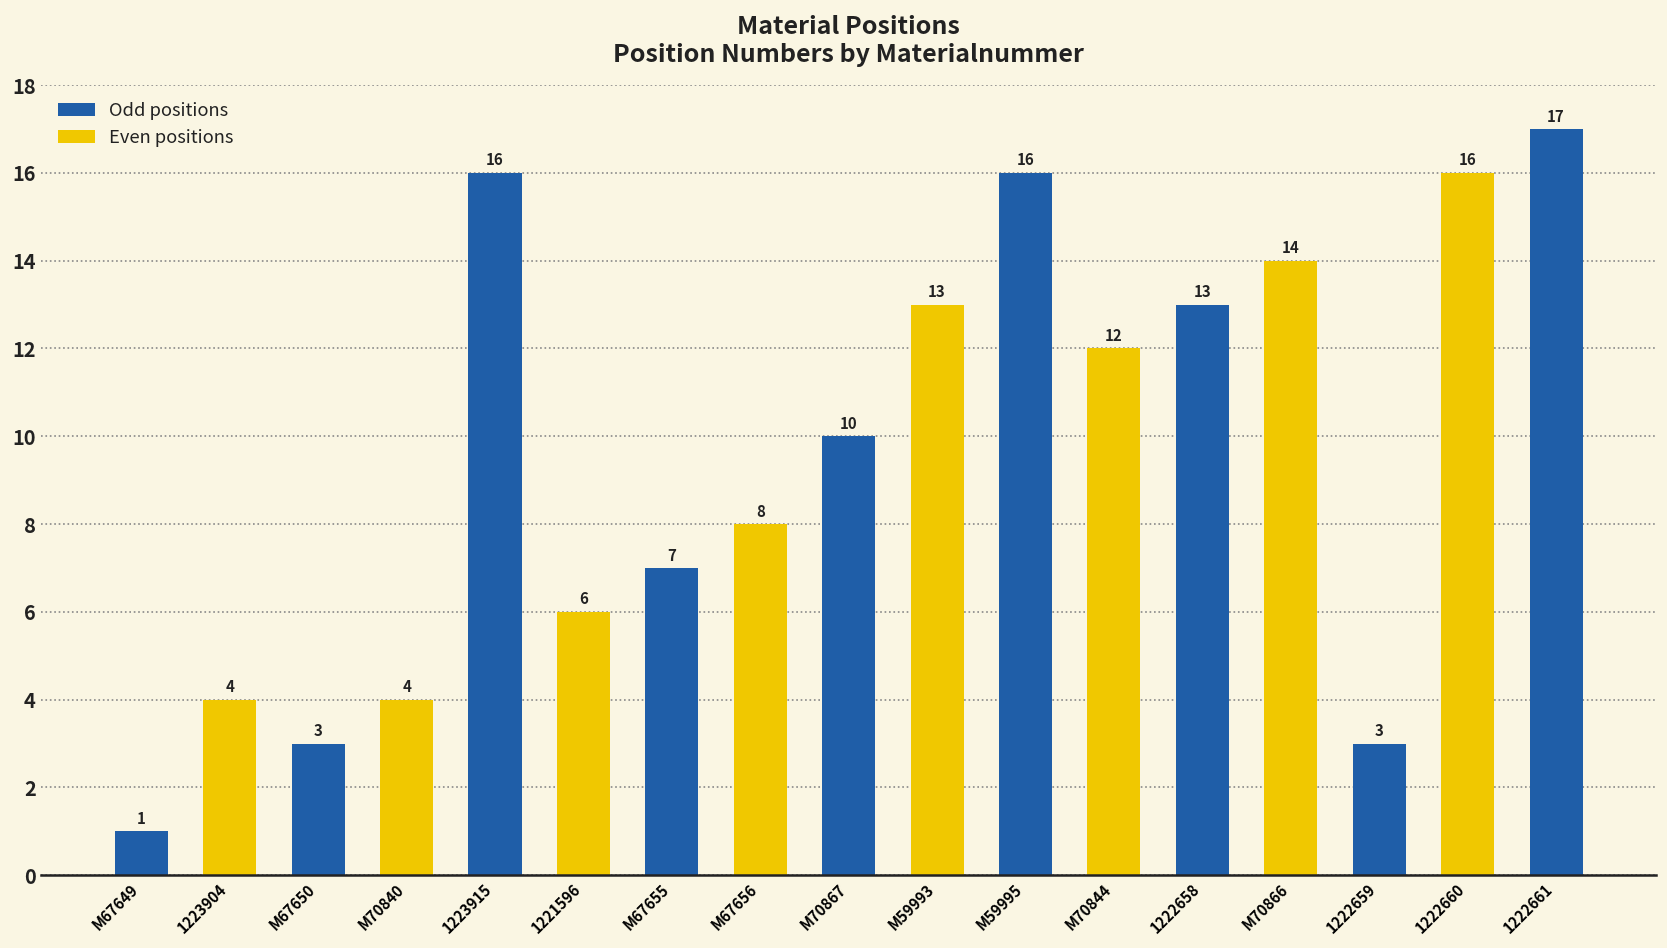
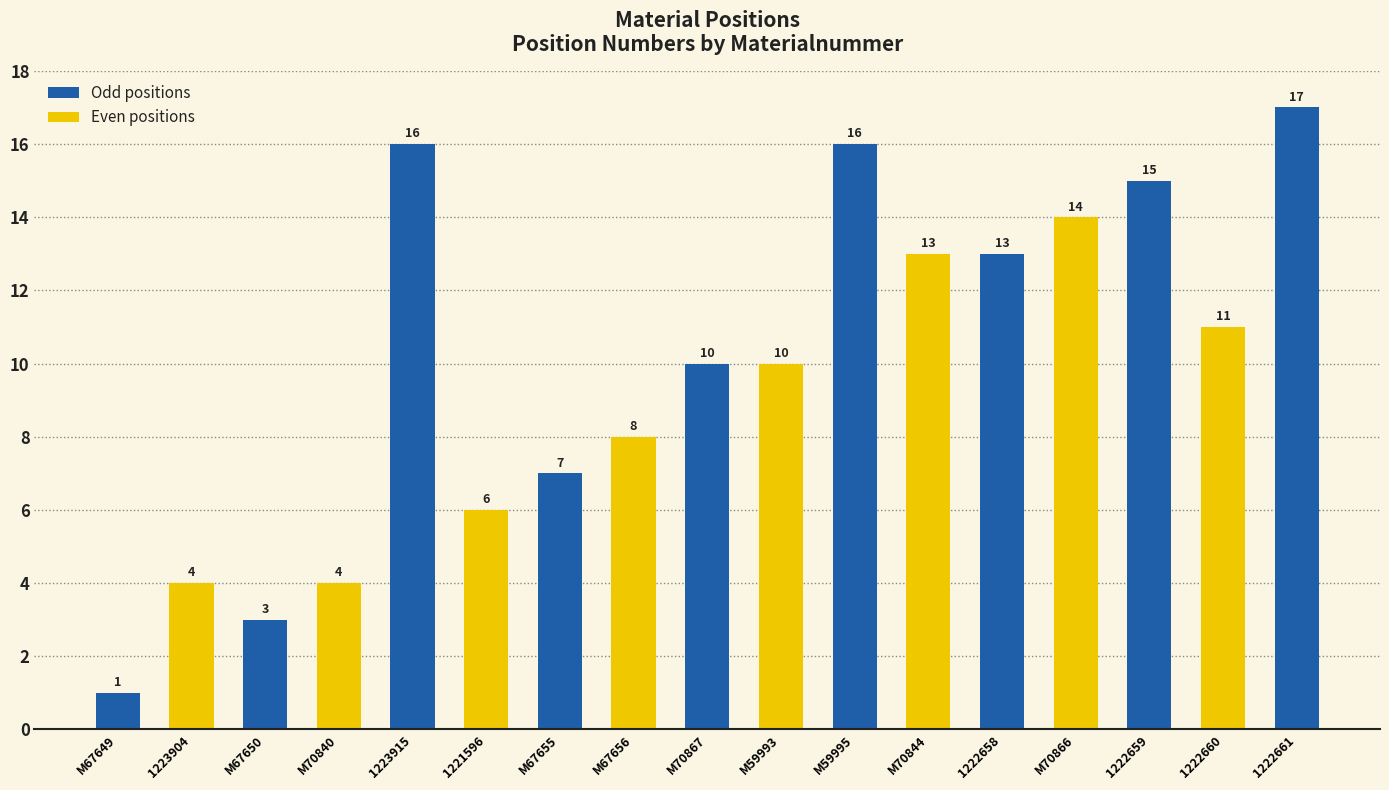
  {
    "M67649": 1,
    "1223904": 4,
    "M67650": 3,
    "M70840": 4,
    "1223915": 16,
    "1221596": 6,
    "M67655": 7,
    "M67656": 8,
    "M70867": 10,
-   "M59993": 13,
+   "M59993": 10,
    "M59995": 16,
-   "M70844": 12,
+   "M70844": 13,
    "1222658": 13,
    "M70866": 14,
-   "1222659": 3,
-   "1222660": 16,
+   "1222659": 15,
+   "1222660": 11,
    "1222661": 17
  }
